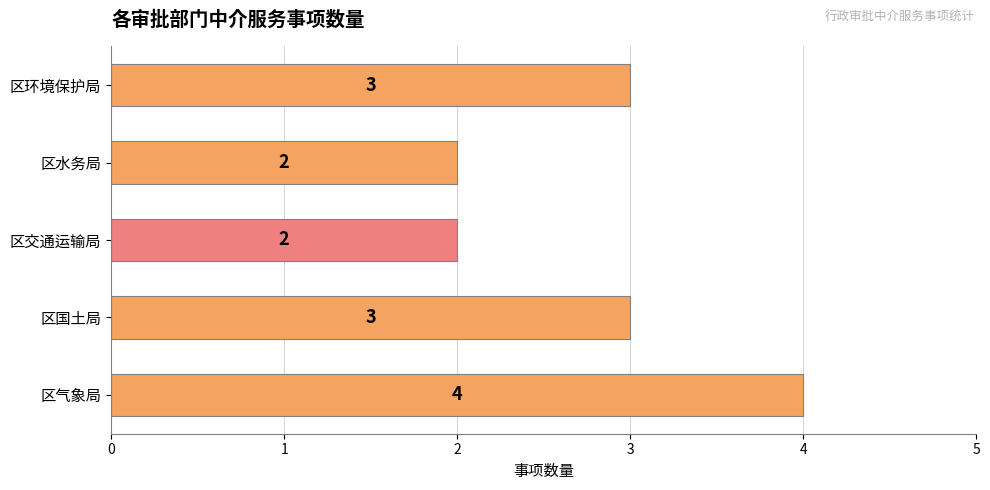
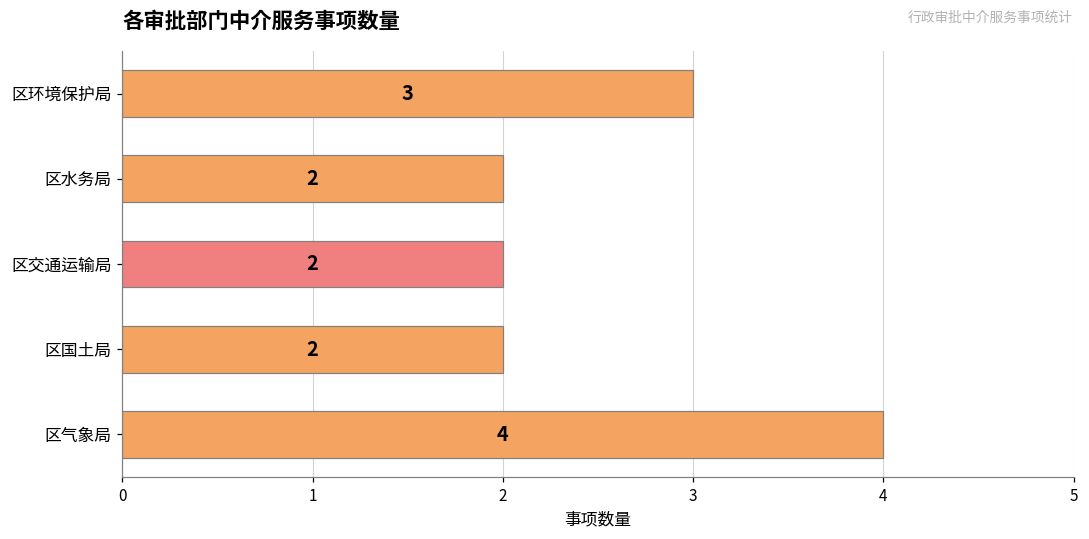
  {
    "区环境保护局": 3,
    "区水务局": 2,
    "区交通运输局": 2,
-   "区国土局": 3,
+   "区国土局": 2,
    "区气象局": 4
  }
